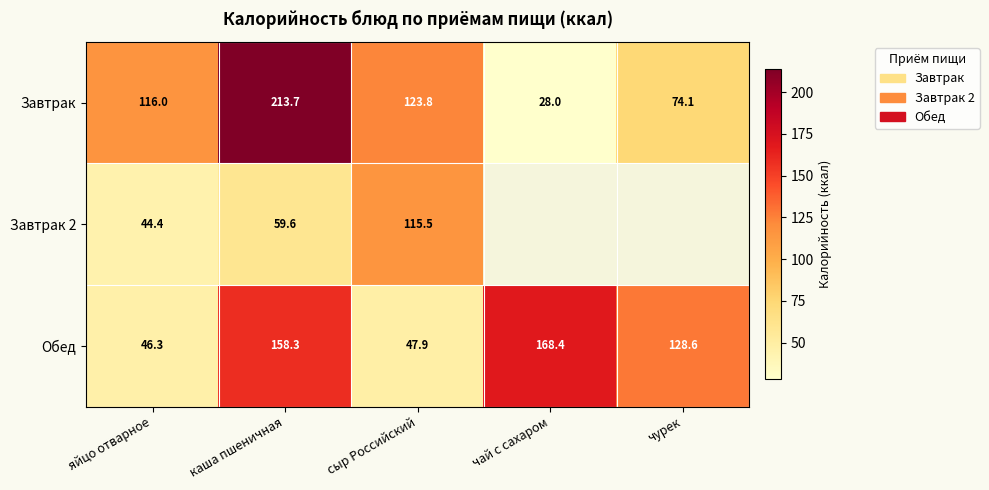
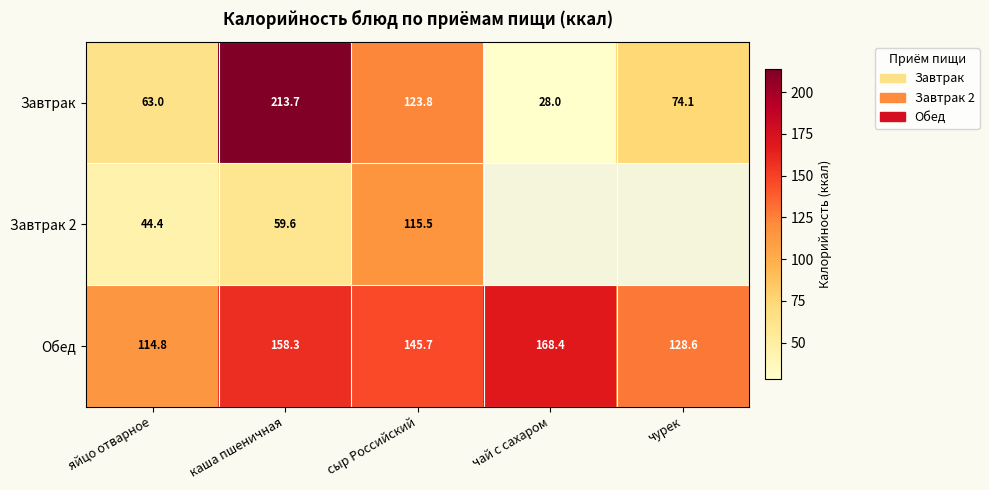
  {
    "Завтрак": {
-     "яйцо отварное": 116.0,
+     "яйцо отварное": 63.0,
      "каша пшеничная": 213.7,
      "сыр Российский": 123.8,
      "чай с сахаром": 28.0,
      "чурек": 74.1
    },
    "Завтрак 2": {
      "яйцо отварное": 44.4,
      "каша пшеничная": 59.6,
      "сыр Российский": 115.5
    },
    "Обед": {
-     "яйцо отварное": 46.3,
+     "яйцо отварное": 114.8,
      "каша пшеничная": 158.3,
-     "сыр Российский": 47.9,
+     "сыр Российский": 145.7,
      "чай с сахаром": 168.4,
      "чурек": 128.6
    }
  }
